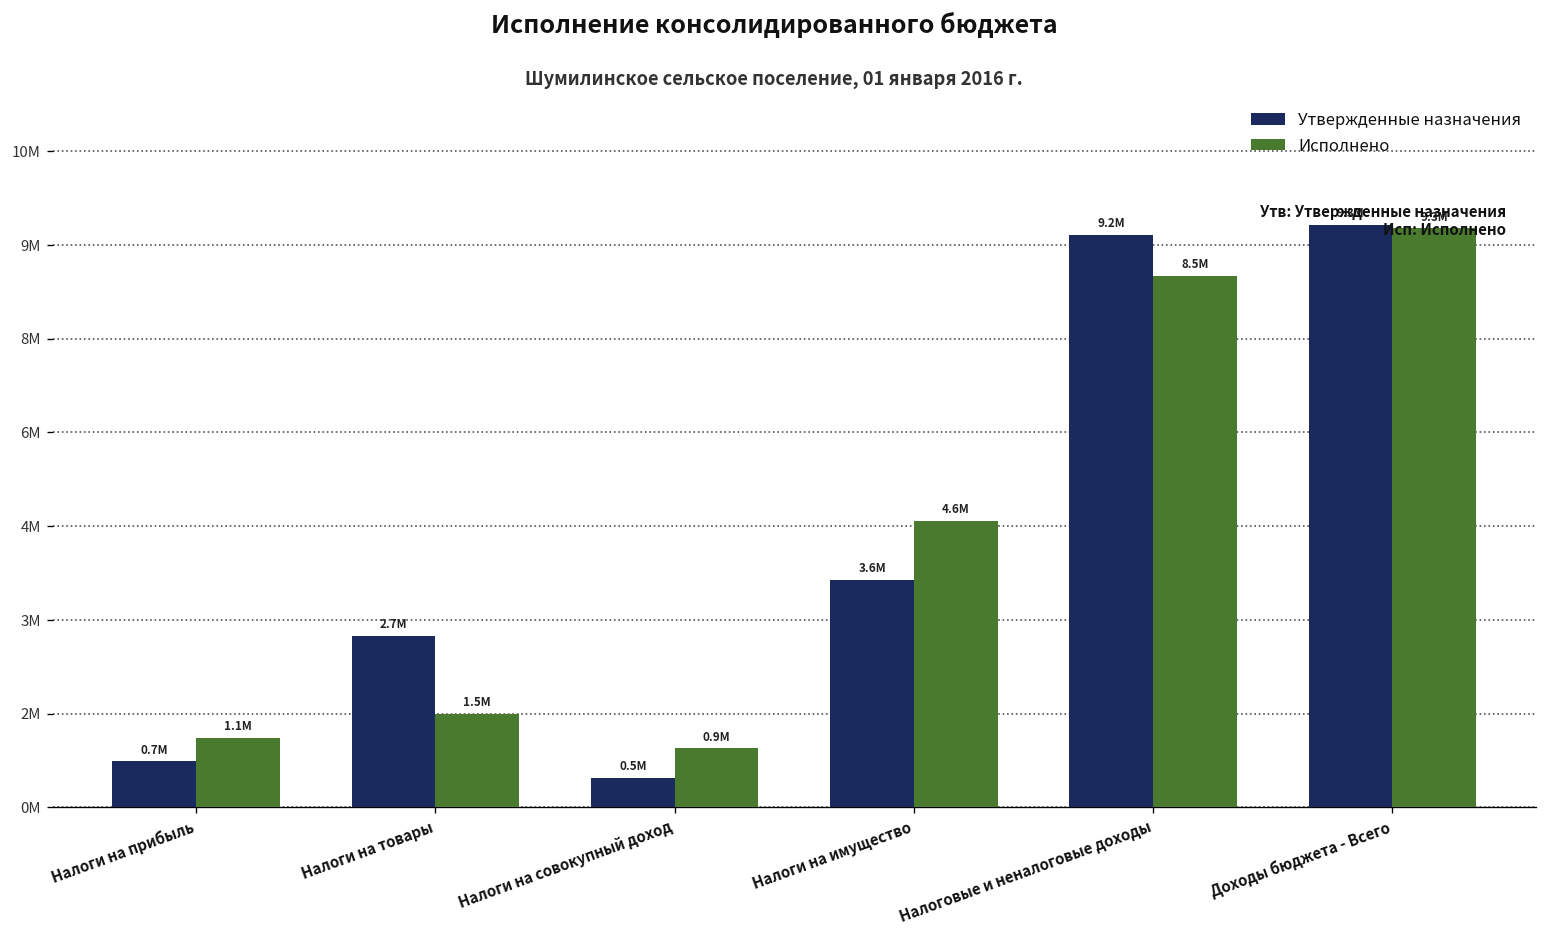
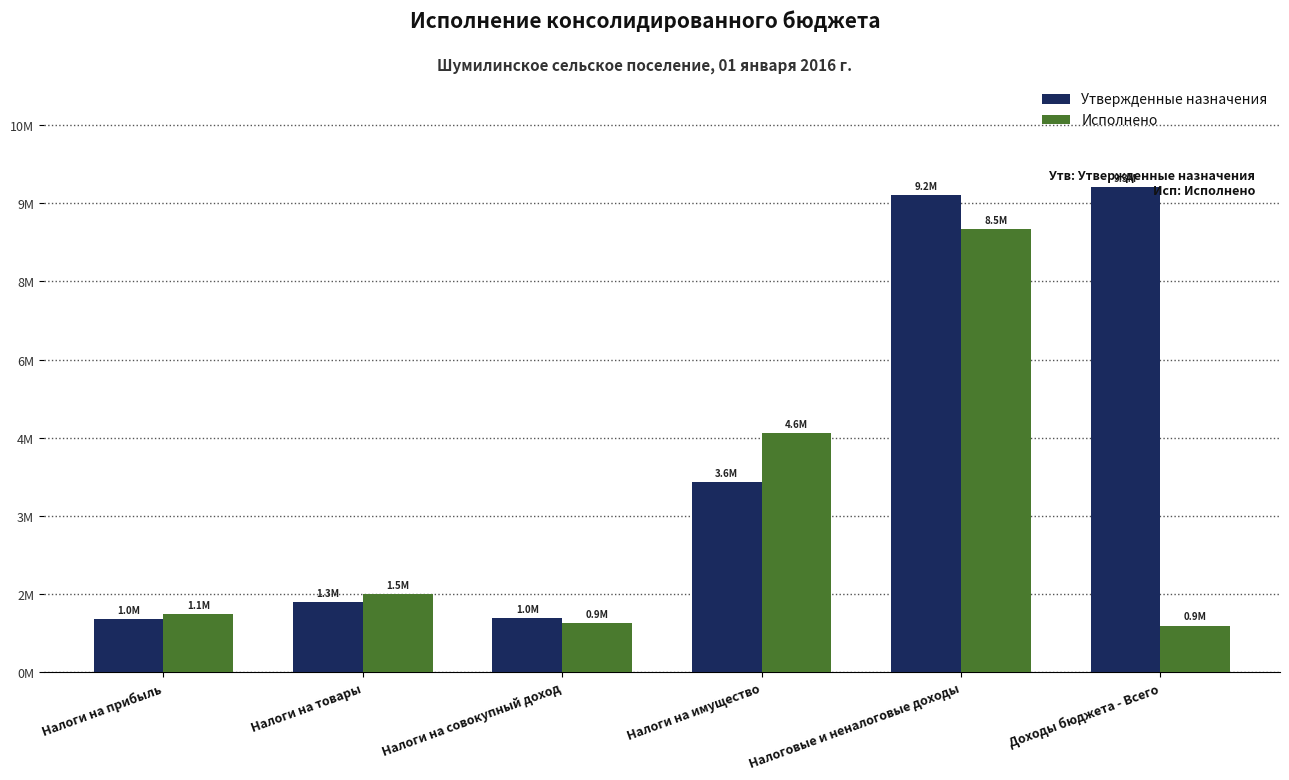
  {
    "Утвержденные назначения": {
-     "Налоги на прибыль": "0.7M",
-     "Налоги на товары": "2.7M",
-     "Налоги на совокупный доход": "0.5M",
+     "Налоги на прибыль": "1.0M",
+     "Налоги на товары": "1.3M",
+     "Налоги на совокупный доход": "1.0M",
      "Налоги на имущество": "3.6M",
      "Налоговые и неналоговые доходы": "9.2M"
    },
    "Исполнено": {
      "Налоги на прибыль": "1.1M",
      "Налоги на товары": "1.5M",
      "Налоги на совокупный доход": "0.9M",
      "Налоги на имущество": "4.6M",
      "Налоговые и неналоговые доходы": "8.5M",
-     "Доходы бюджета - Всего": "9.3M"
+     "Доходы бюджета - Всего": "0.9M"
    }
  }
